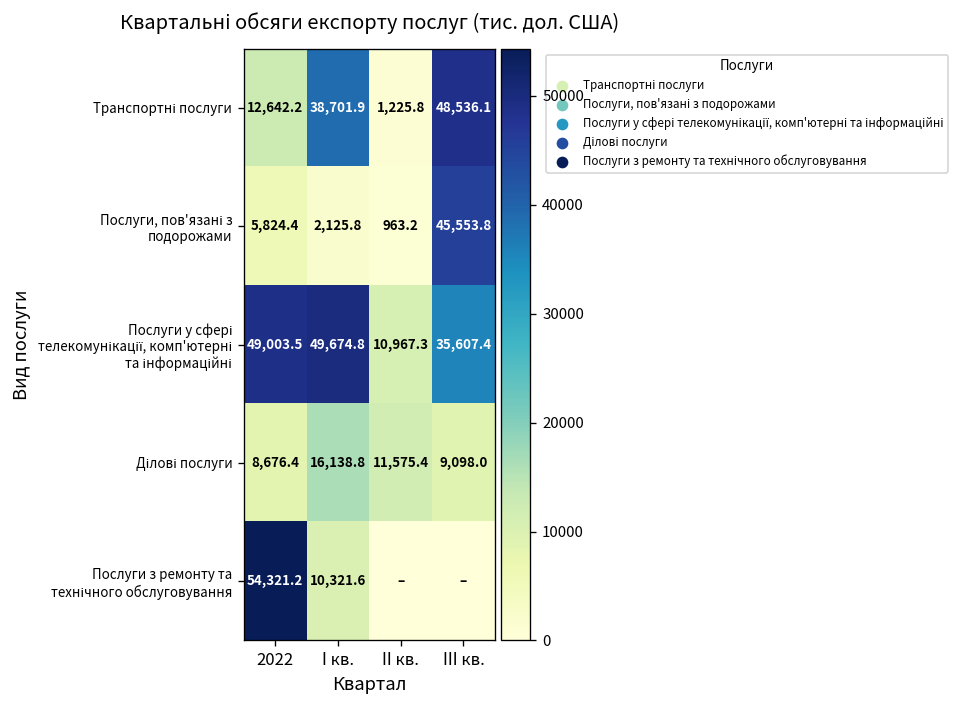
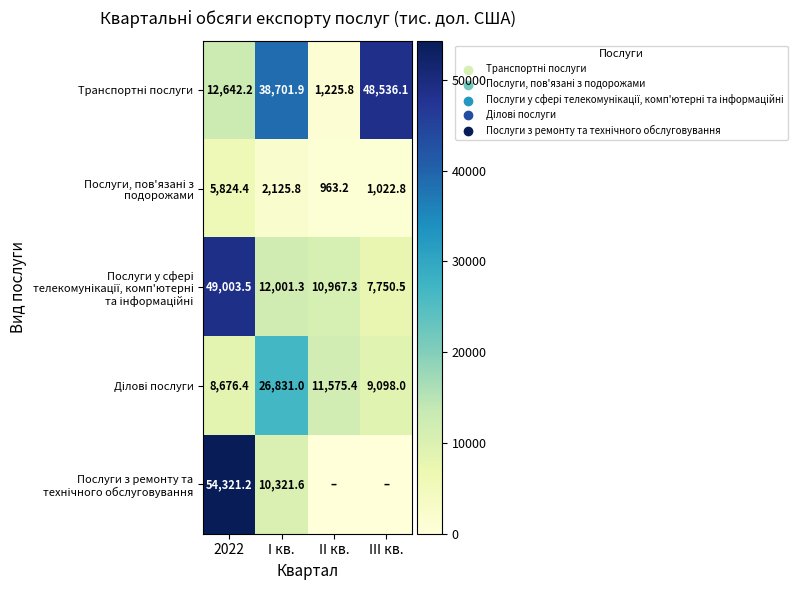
  {
    "Транспортні послуги": {
      "2022": "12,642.2",
      "І кв.": "38,701.9",
      "ІІ кв.": "1,225.8",
      "ІІІ кв.": "48,536.1"
    },
    "Послуги, пов'язані з подорожами": {
      "2022": "5,824.4",
      "І кв.": "2,125.8",
      "ІІ кв.": "963.2",
-     "ІІІ кв.": "45,553.8"
+     "ІІІ кв.": "1,022.8"
    },
    "Послуги у сфері телекомунікації, комп'ютерні та інформаційні": {
      "2022": "49,003.5",
-     "І кв.": "49,674.8",
+     "І кв.": "12,001.3",
      "ІІ кв.": "10,967.3",
-     "ІІІ кв.": "35,607.4"
+     "ІІІ кв.": "7,750.5"
    },
    "Ділові послуги": {
      "2022": "8,676.4",
-     "І кв.": "16,138.8",
+     "І кв.": "26,831.0",
      "ІІ кв.": "11,575.4",
      "ІІІ кв.": "9,098.0"
    },
    "Послуги з ремонту та технічного обслуговування": {
      "2022": "54,321.2",
      "І кв.": "10,321.6"
    }
  }
